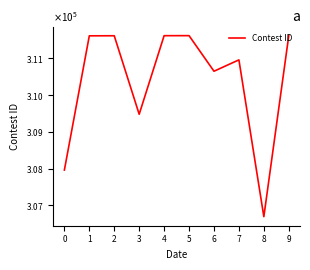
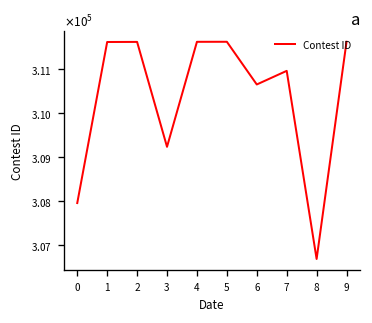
  {
    "0": 308000,
    "1": 311600,
    "2": 311600,
-   "3": 309500,
+   "3": 309200,
    "4": 311600,
    "5": 311600,
    "6": 310700,
    "7": 311000,
    "8": 306700,
    "9": 311600
  }
